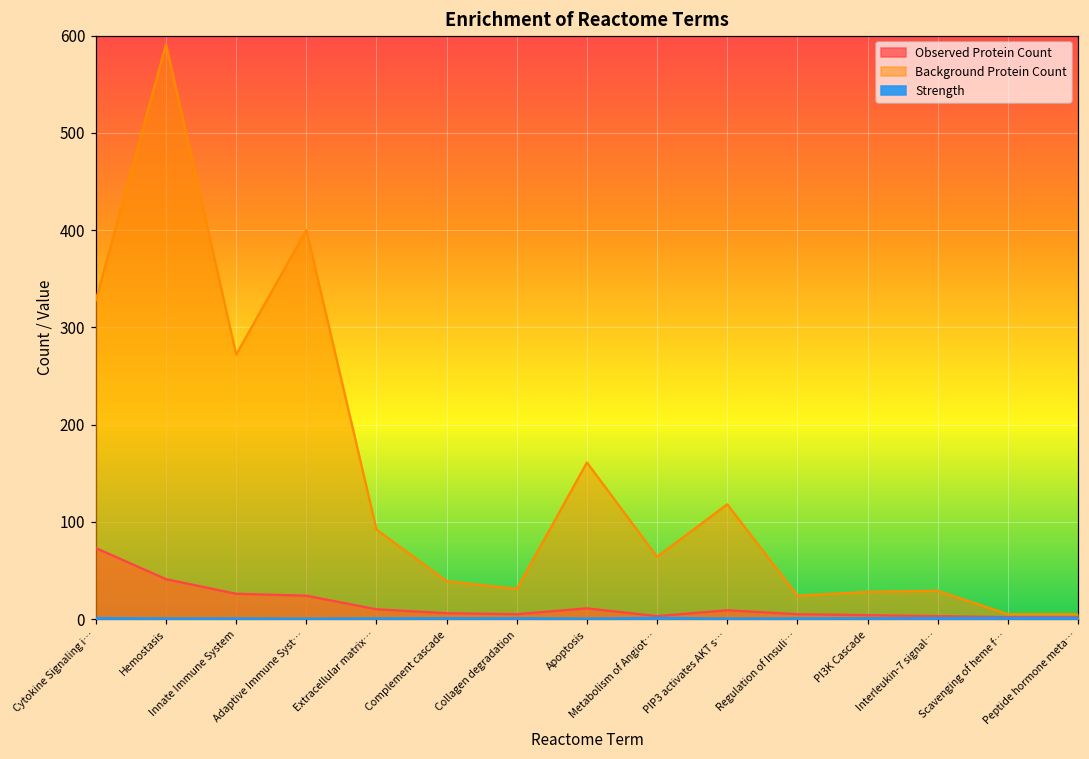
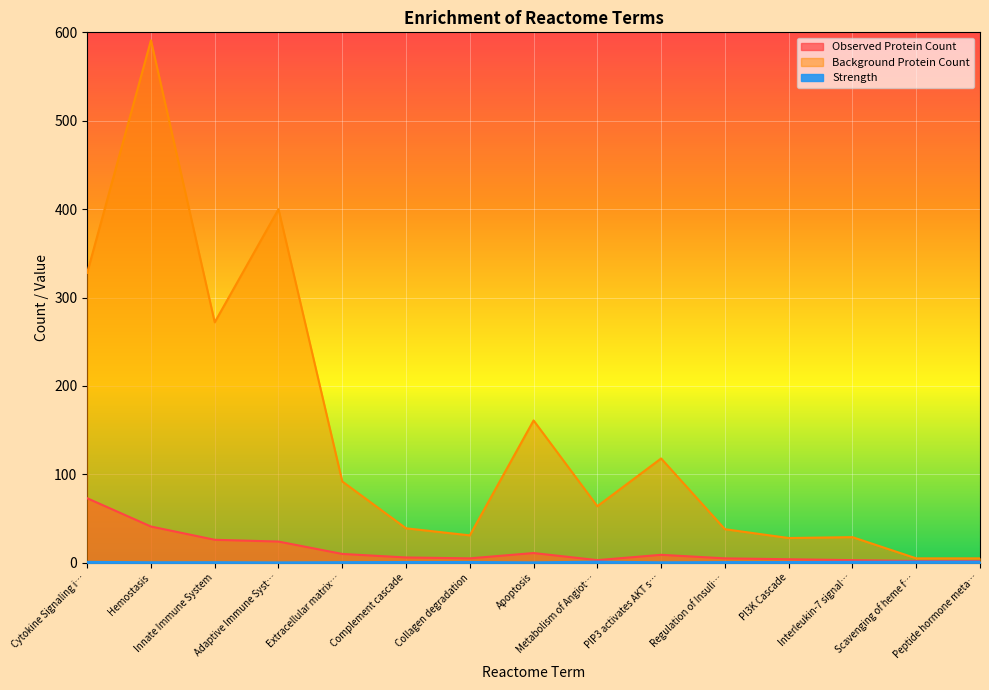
  {
    "Observed Protein Count": {
      "Cytokine Signaling i…": 70,
      "Hemostasis": 40,
      "Innate Immune System": 30,
      "Adaptive Immune Syst…": 20,
      "Extracellular matrix…": 10,
      "Complement cascade": 10,
      "Collagen degradation": 10,
      "Apoptosis": 10,
      "PIP3 activates AKT s…": 10,
      "Regulation of Insuli…": 10,
      "PI3K Cascade": 0
    },
    "Background Protein Count": {
      "Cytokine Signaling i…": 330,
      "Hemostasis": 590,
      "Innate Immune System": 270,
      "Adaptive Immune Syst…": 400,
      "Extracellular matrix…": 90,
      "Complement cascade": 40,
      "Collagen degradation": 30,
      "Apoptosis": 160,
      "Metabolism of Angiot…": 60,
      "PIP3 activates AKT s…": 120,
-     "Regulation of Insuli…": 20,
+     "Regulation of Insuli…": 40,
      "PI3K Cascade": 30,
      "Interleukin-7 signal…": 30,
      "Scavenging of heme f…": 10,
      "Peptide hormone meta…": 10
    },
    "Strength": {
      "Cytokine Signaling i…": 0,
      "Hemostasis": 0,
      "Innate Immune System": 0,
      "Adaptive Immune Syst…": 0,
      "Extracellular matrix…": 0,
      "Complement cascade": 0,
      "Collagen degradation": 0,
      "Apoptosis": 0,
      "PIP3 activates AKT s…": 0,
      "Regulation of Insuli…": 0,
      "PI3K Cascade": 0
    }
  }
